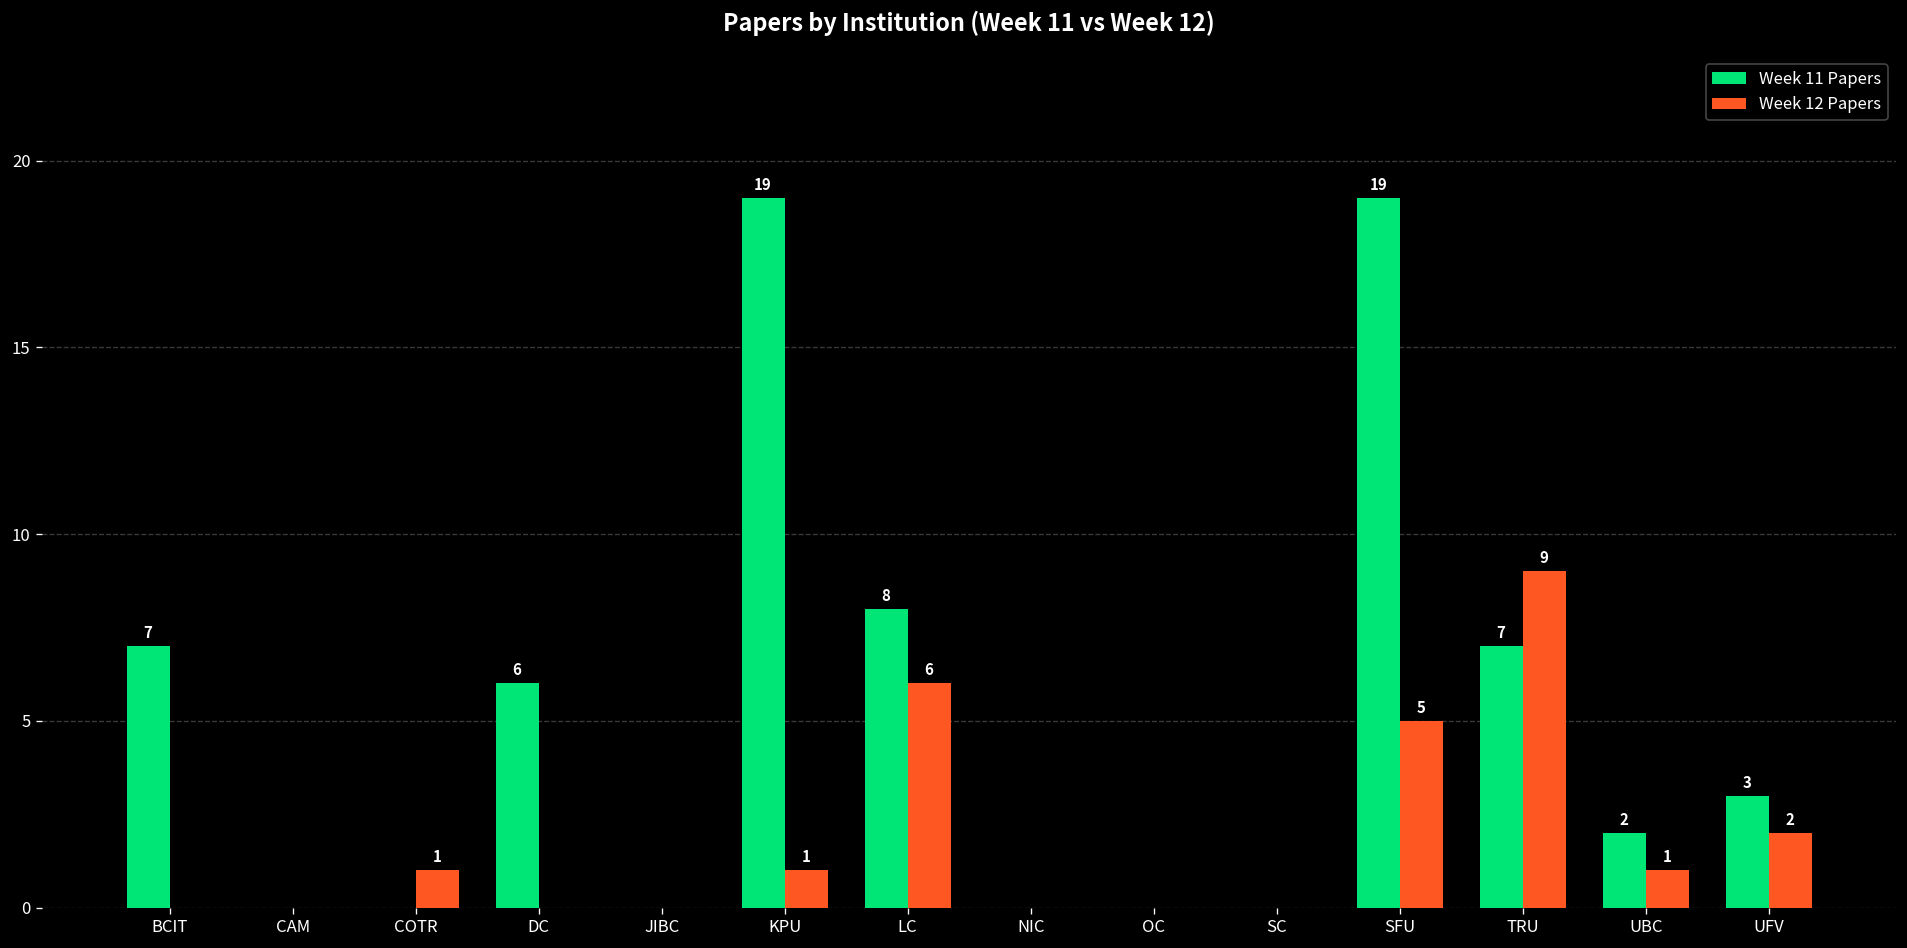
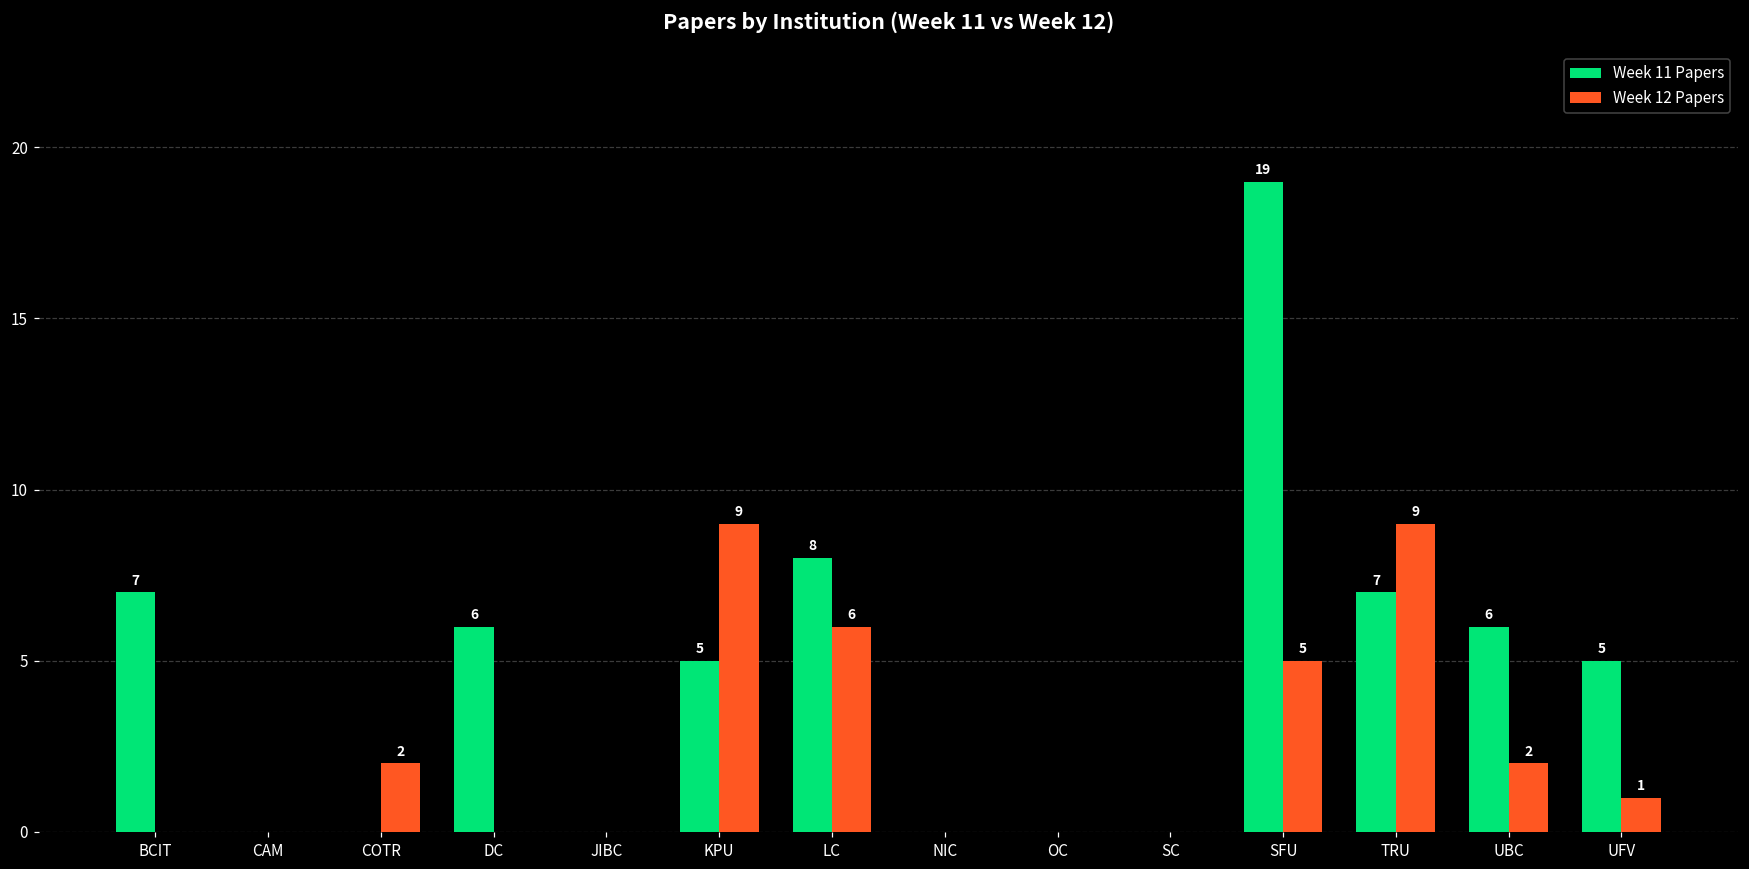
  {
    "Week 11 Papers": {
      "BCIT": 7,
      "DC": 6,
-     "KPU": 19,
+     "KPU": 5,
      "LC": 8,
      "SFU": 19,
      "TRU": 7,
-     "UBC": 2,
-     "UFV": 3
+     "UBC": 6,
+     "UFV": 5
    },
    "Week 12 Papers": {
-     "COTR": 1,
-     "KPU": 1,
+     "COTR": 2,
+     "KPU": 9,
      "LC": 6,
      "SFU": 5,
      "TRU": 9,
-     "UBC": 1,
-     "UFV": 2
+     "UBC": 2,
+     "UFV": 1
    }
  }
